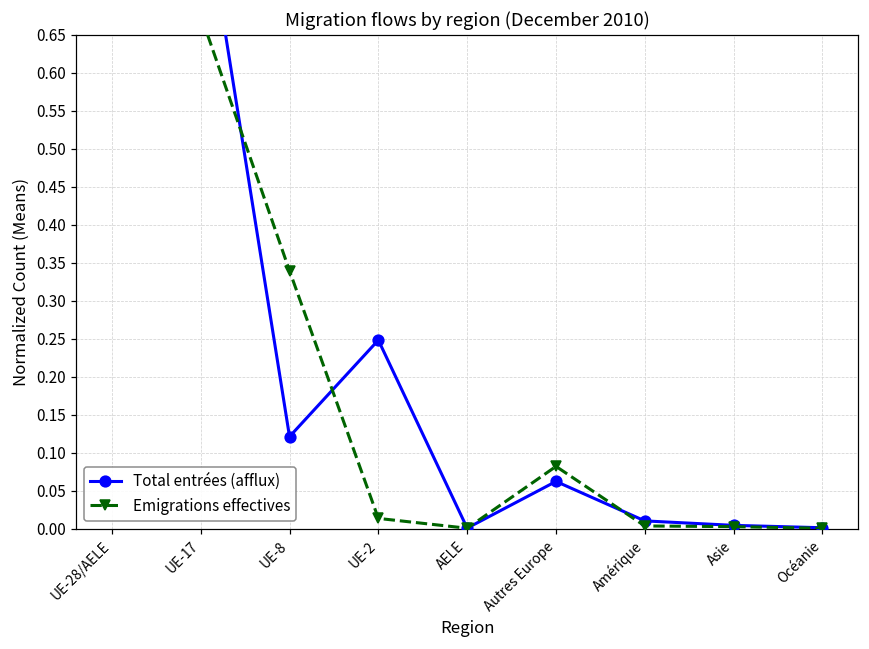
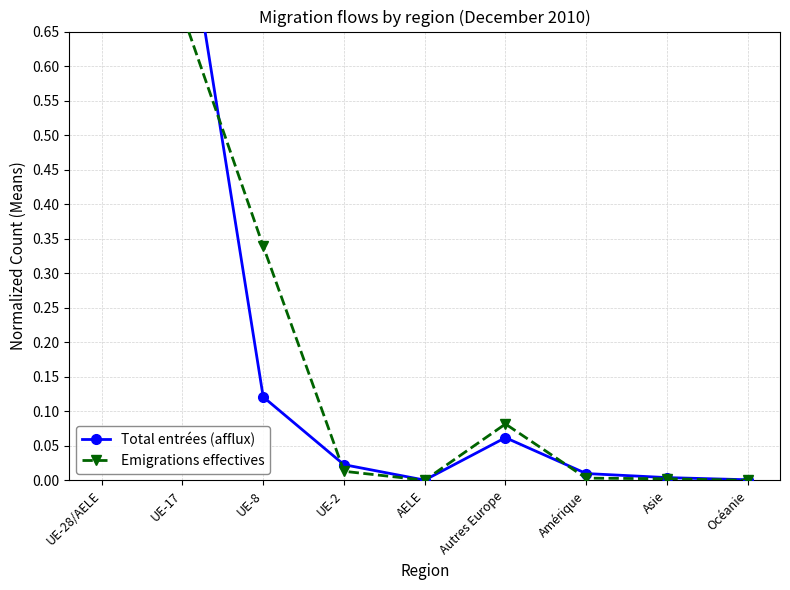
  {
    "Total entrées (afflux)": {
      "UE-8": 0.12,
-     "UE-2": 0.25,
+     "UE-2": 0.02,
      "Autres Europe": 0.06,
      "Amérique": 0.01
    },
    "Emigrations effectives": {
      "UE-8": 0.34,
      "UE-2": 0.01,
      "Autres Europe": 0.08,
      "Amérique": 0.00
    }
  }
